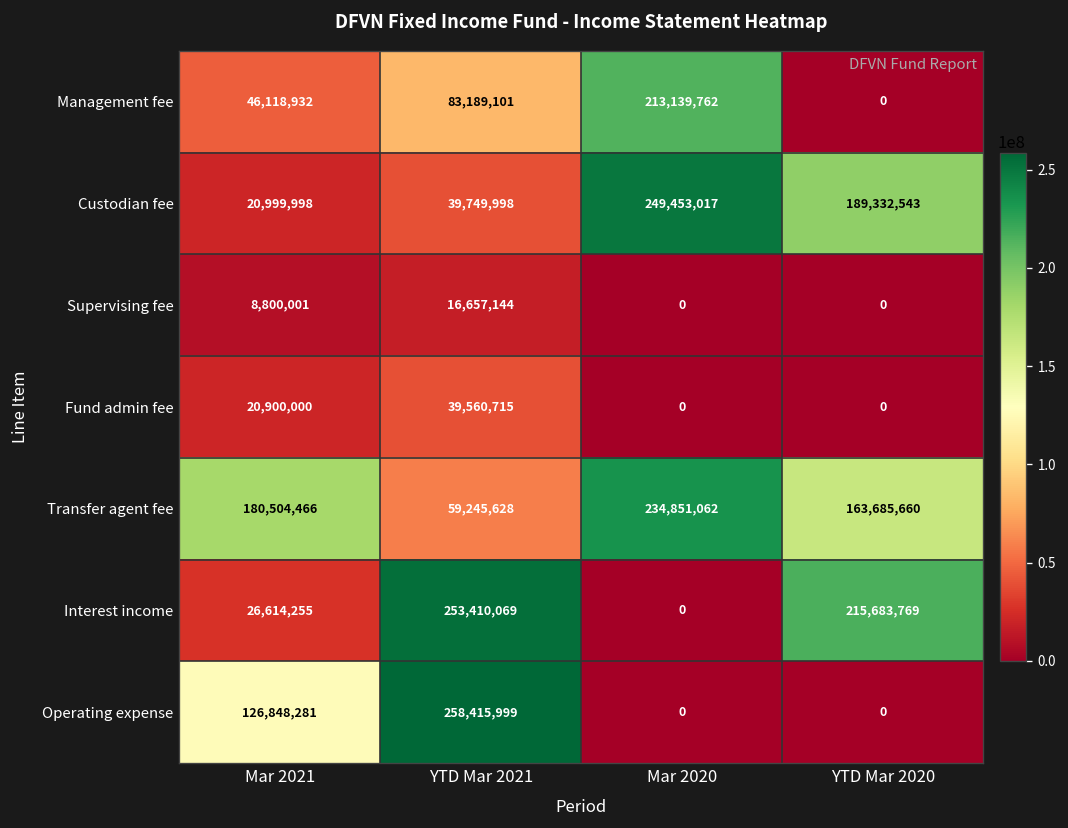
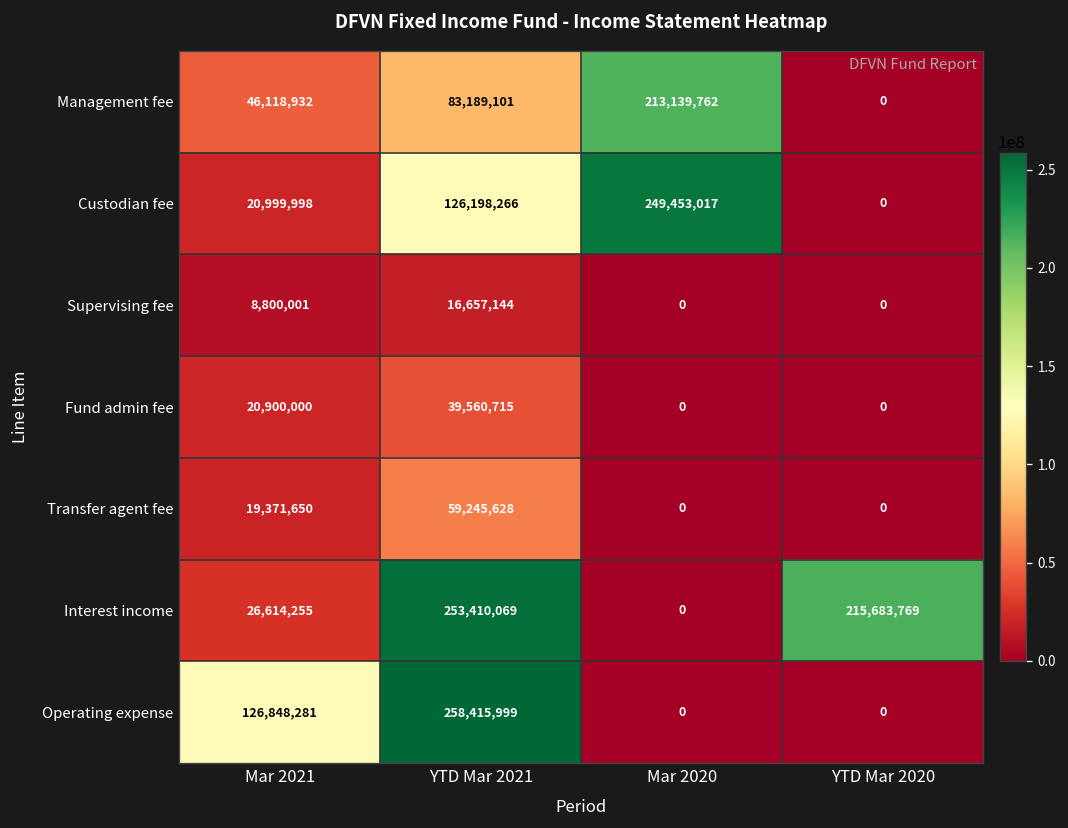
  {
    "Management fee": {
      "Mar 2021": "46,118,932",
      "YTD Mar 2021": "83,189,101",
      "Mar 2020": "213,139,762"
    },
    "Custodian fee": {
      "Mar 2021": "20,999,998",
-     "YTD Mar 2021": "39,749,998",
+     "YTD Mar 2021": "126,198,266",
      "Mar 2020": "249,453,017",
-     "YTD Mar 2020": "189,332,543"
+     "YTD Mar 2020": "0"
    },
    "Supervising fee": {
      "Mar 2021": "8,800,001",
      "YTD Mar 2021": "16,657,144",
      "Mar 2020": "0",
      "YTD Mar 2020": "0"
    },
    "Fund admin fee": {
      "Mar 2021": "20,900,000",
      "YTD Mar 2021": "39,560,715",
      "Mar 2020": "0",
      "YTD Mar 2020": "0"
    },
    "Transfer agent fee": {
-     "Mar 2021": "180,504,466",
+     "Mar 2021": "19,371,650",
      "YTD Mar 2021": "59,245,628",
-     "Mar 2020": "234,851,062",
-     "YTD Mar 2020": "163,685,660"
+     "Mar 2020": "0",
+     "YTD Mar 2020": "0"
    },
    "Interest income": {
      "Mar 2021": "26,614,255",
      "YTD Mar 2021": "253,410,069",
      "Mar 2020": "0",
      "YTD Mar 2020": "215,683,769"
    },
    "Operating expense": {
      "Mar 2021": "126,848,281",
      "YTD Mar 2021": "258,415,999",
      "Mar 2020": "0",
      "YTD Mar 2020": "0"
    }
  }
